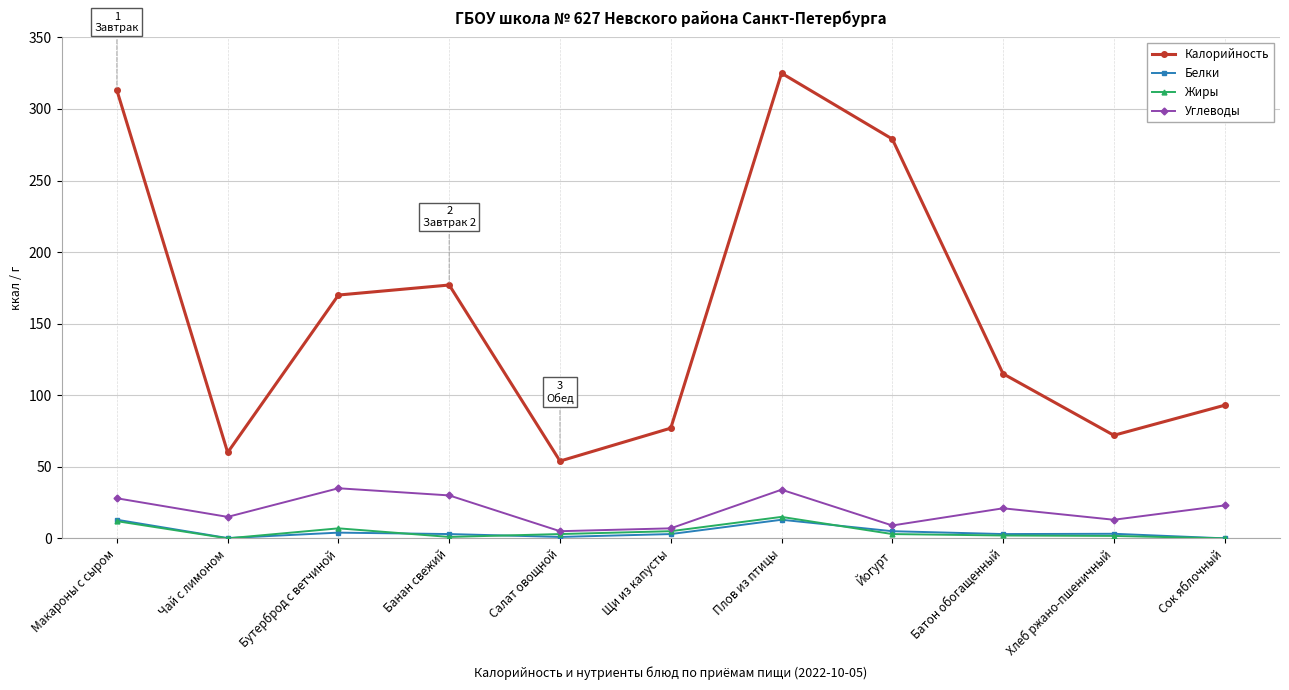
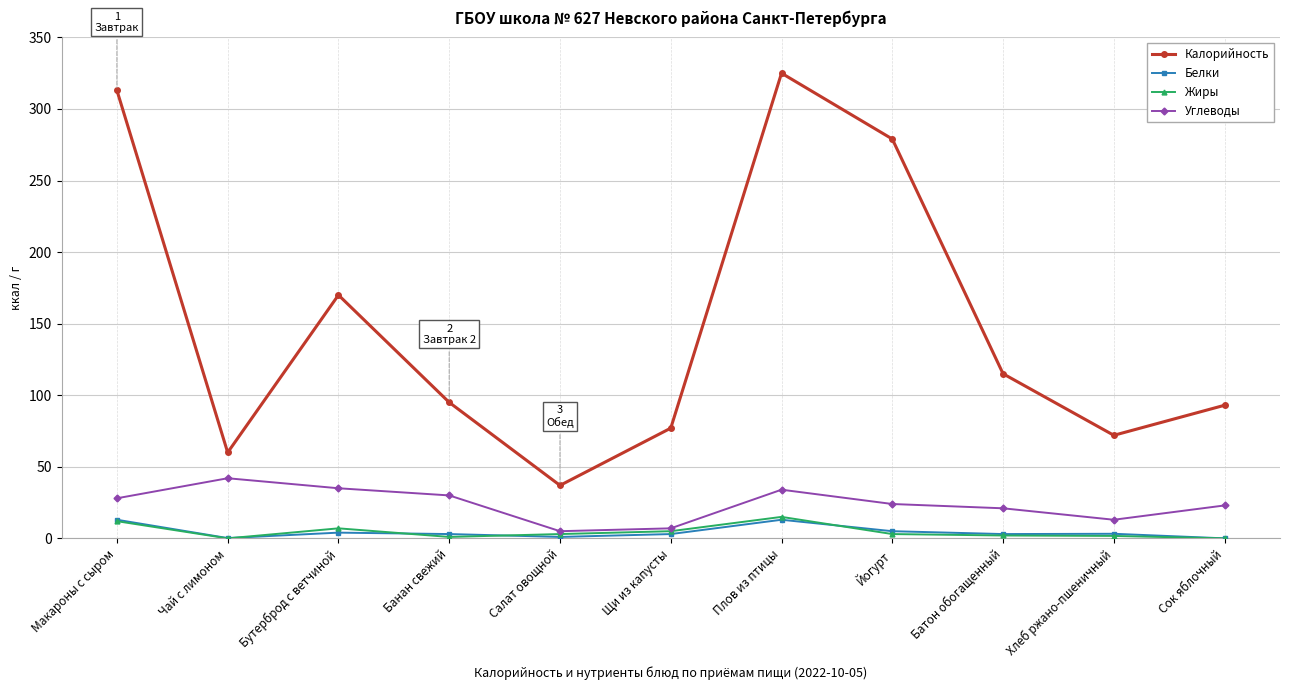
  {
    "Калорийность": {
      "Чай с лимоном": 60,
      "Бутерброд с ветчиной": 170,
-     "Банан свежий": 177,
-     "Салат овощной": 54,
+     "Банан свежий": 95,
+     "Салат овощной": 37,
      "Щи из капусты": 77,
      "Плов из птицы": 325,
      "Йогурт": 279,
      "Батон обогащенный": 115,
      "Хлеб ржано-пшеничный": 72,
      "Сок яблочный": 93
    },
    "Белки": {
      "Бутерброд с ветчиной": 4,
      "Банан свежий": 3,
      "Салат овощной": 1,
      "Щи из капусты": 3,
      "Плов из птицы": 13,
      "Йогурт": 5
    },
    "Жиры": {
      "Бутерброд с ветчиной": 7,
      "Банан свежий": 1,
      "Салат овощной": 3,
      "Щи из капусты": 5,
      "Плов из птицы": 15,
      "Йогурт": 3
    },
    "Углеводы": {
      "Макароны с сыром": 28,
-     "Чай с лимоном": 15,
+     "Чай с лимоном": 42,
      "Бутерброд с ветчиной": 35,
      "Банан свежий": 30,
      "Салат овощной": 5,
      "Щи из капусты": 7,
      "Плов из птицы": 34,
-     "Йогурт": 9,
+     "Йогурт": 24,
      "Батон обогащенный": 21,
      "Хлеб ржано-пшеничный": 13,
      "Сок яблочный": 23
    }
  }
